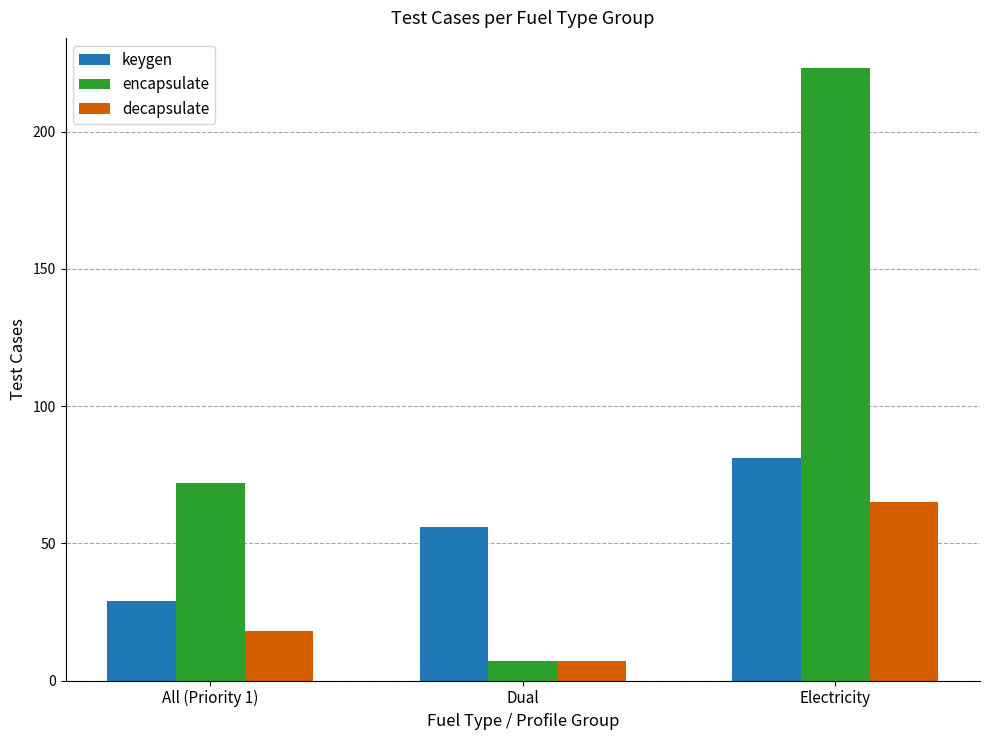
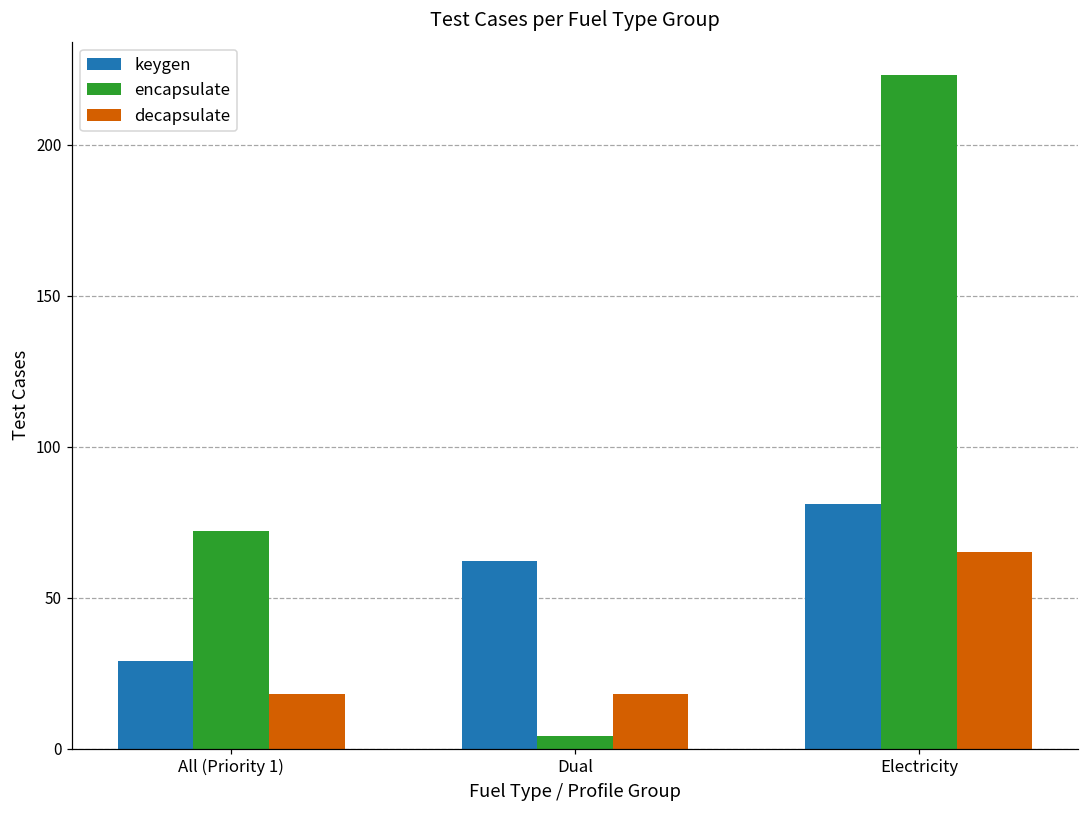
  {
    "keygen": {
      "All (Priority 1)": 29,
-     "Dual": 56,
+     "Dual": 62,
      "Electricity": 81
    },
    "encapsulate": {
      "All (Priority 1)": 72,
-     "Dual": 7,
+     "Dual": 4,
      "Electricity": 223
    },
    "decapsulate": {
      "All (Priority 1)": 18,
-     "Dual": 7,
+     "Dual": 18,
      "Electricity": 65
    }
  }
